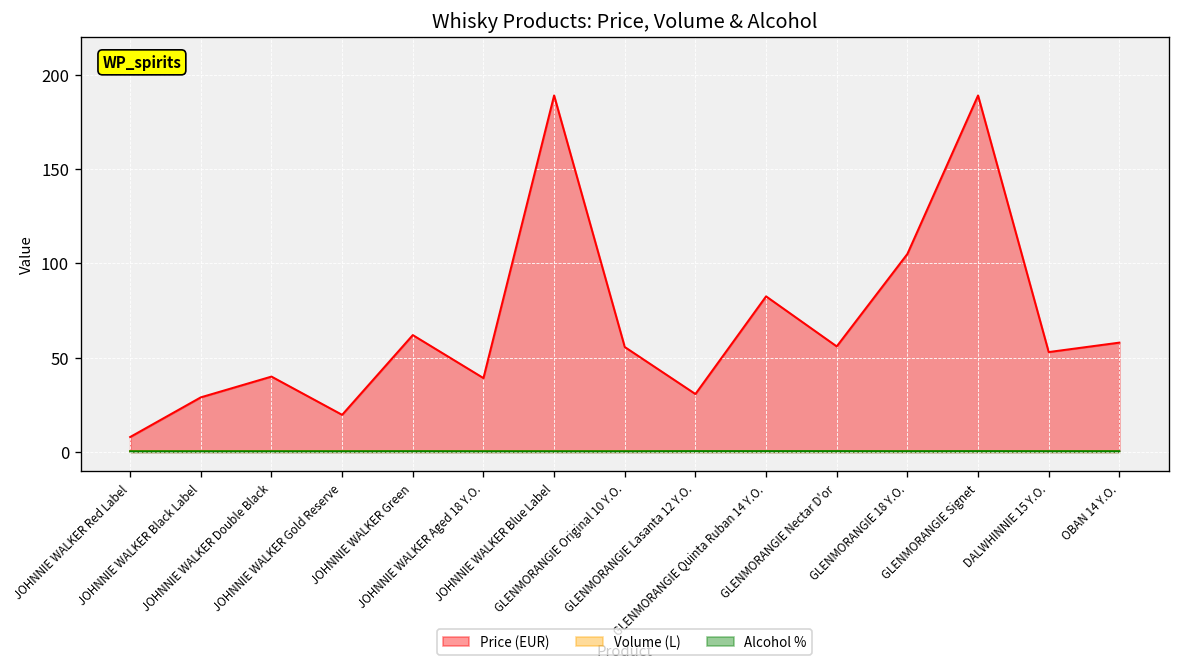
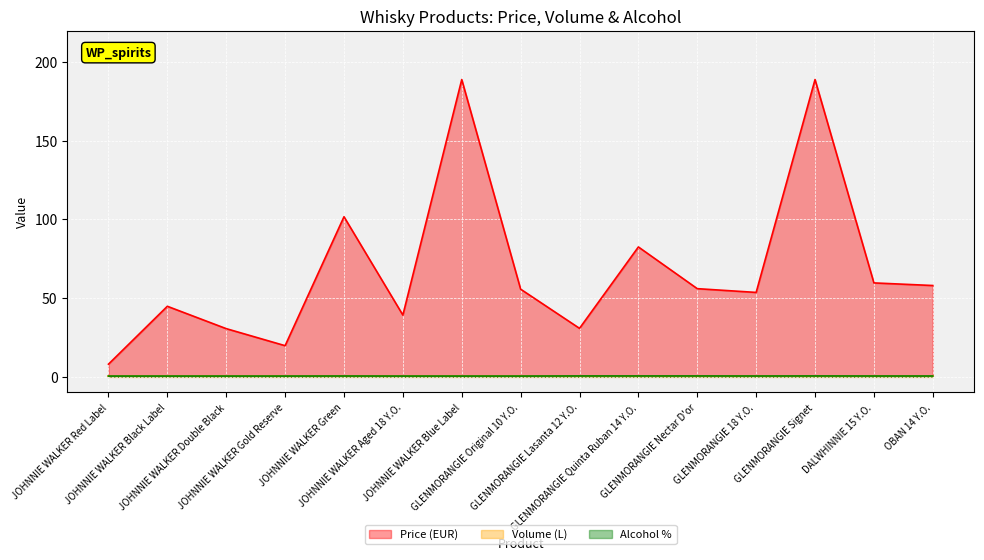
  {
    "Price (EUR)": {
      "JOHNNIE WALKER Red Label": 8,
-     "JOHNNIE WALKER Black Label": 29,
-     "JOHNNIE WALKER Double Black": 40,
+     "JOHNNIE WALKER Black Label": 45,
+     "JOHNNIE WALKER Double Black": 31,
      "JOHNNIE WALKER Gold Reserve": 20,
-     "JOHNNIE WALKER Green": 62,
+     "JOHNNIE WALKER Green": 102,
      "JOHNNIE WALKER Aged 18 Y.O.": 39,
      "JOHNNIE WALKER Blue Label": 189,
      "GLENMORANGIE Original 10 Y.O.": 56,
      "GLENMORANGIE Lasanta 12 Y.O.": 31,
      "GLENMORANGIE Quinta Ruban 14 Y.O.": 83,
      "GLENMORANGIE Nectar D'or": 56,
-     "GLENMORANGIE 18 Y.O.": 105,
+     "GLENMORANGIE 18 Y.O.": 54,
      "GLENMORANGIE Signet": 189,
-     "DALWHINNIE 15 Y.O.": 53,
+     "DALWHINNIE 15 Y.O.": 60,
      "OBAN 14 Y.O.": 58
    }
  }
